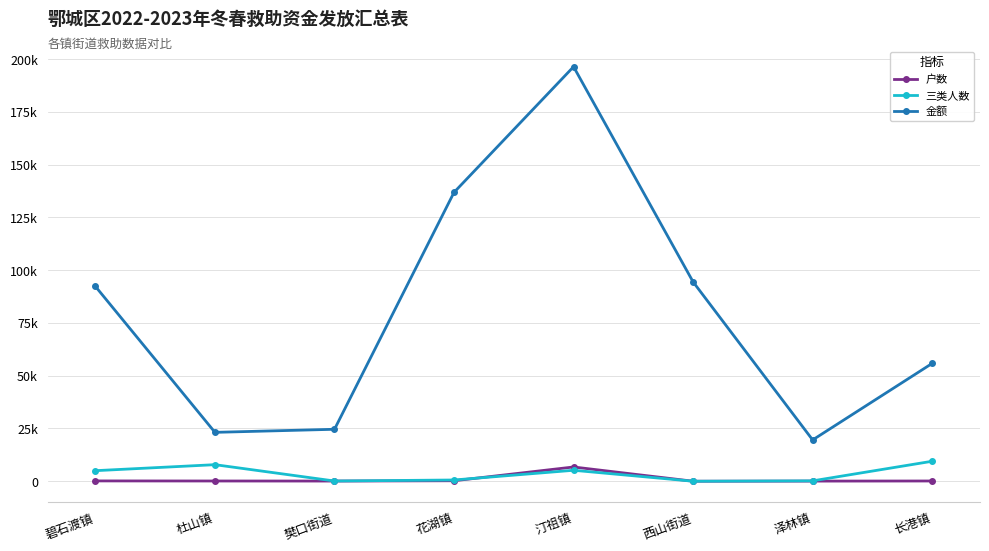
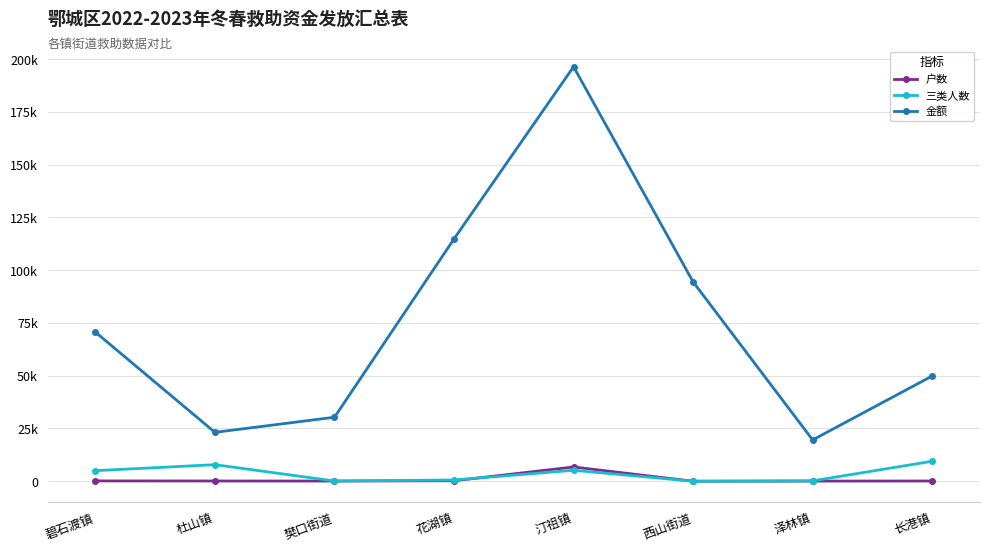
  {
    "户数": {
      "碧石渡镇": 0,
      "杜山镇": 0,
      "汀祖镇": 7000,
      "长港镇": 0
    },
    "三类人数": {
      "碧石渡镇": 5000,
      "杜山镇": 8000,
      "汀祖镇": 5000,
      "长港镇": 9000
    },
    "金额": {
-     "碧石渡镇": 92000,
+     "碧石渡镇": 71000,
      "杜山镇": 23000,
-     "樊口街道": 25000,
-     "花湖镇": 137000,
+     "樊口街道": 30000,
+     "花湖镇": 115000,
      "汀祖镇": 196000,
      "西山街道": 94000,
      "泽林镇": 20000,
-     "长港镇": 56000
+     "长港镇": 50000
    }
  }
